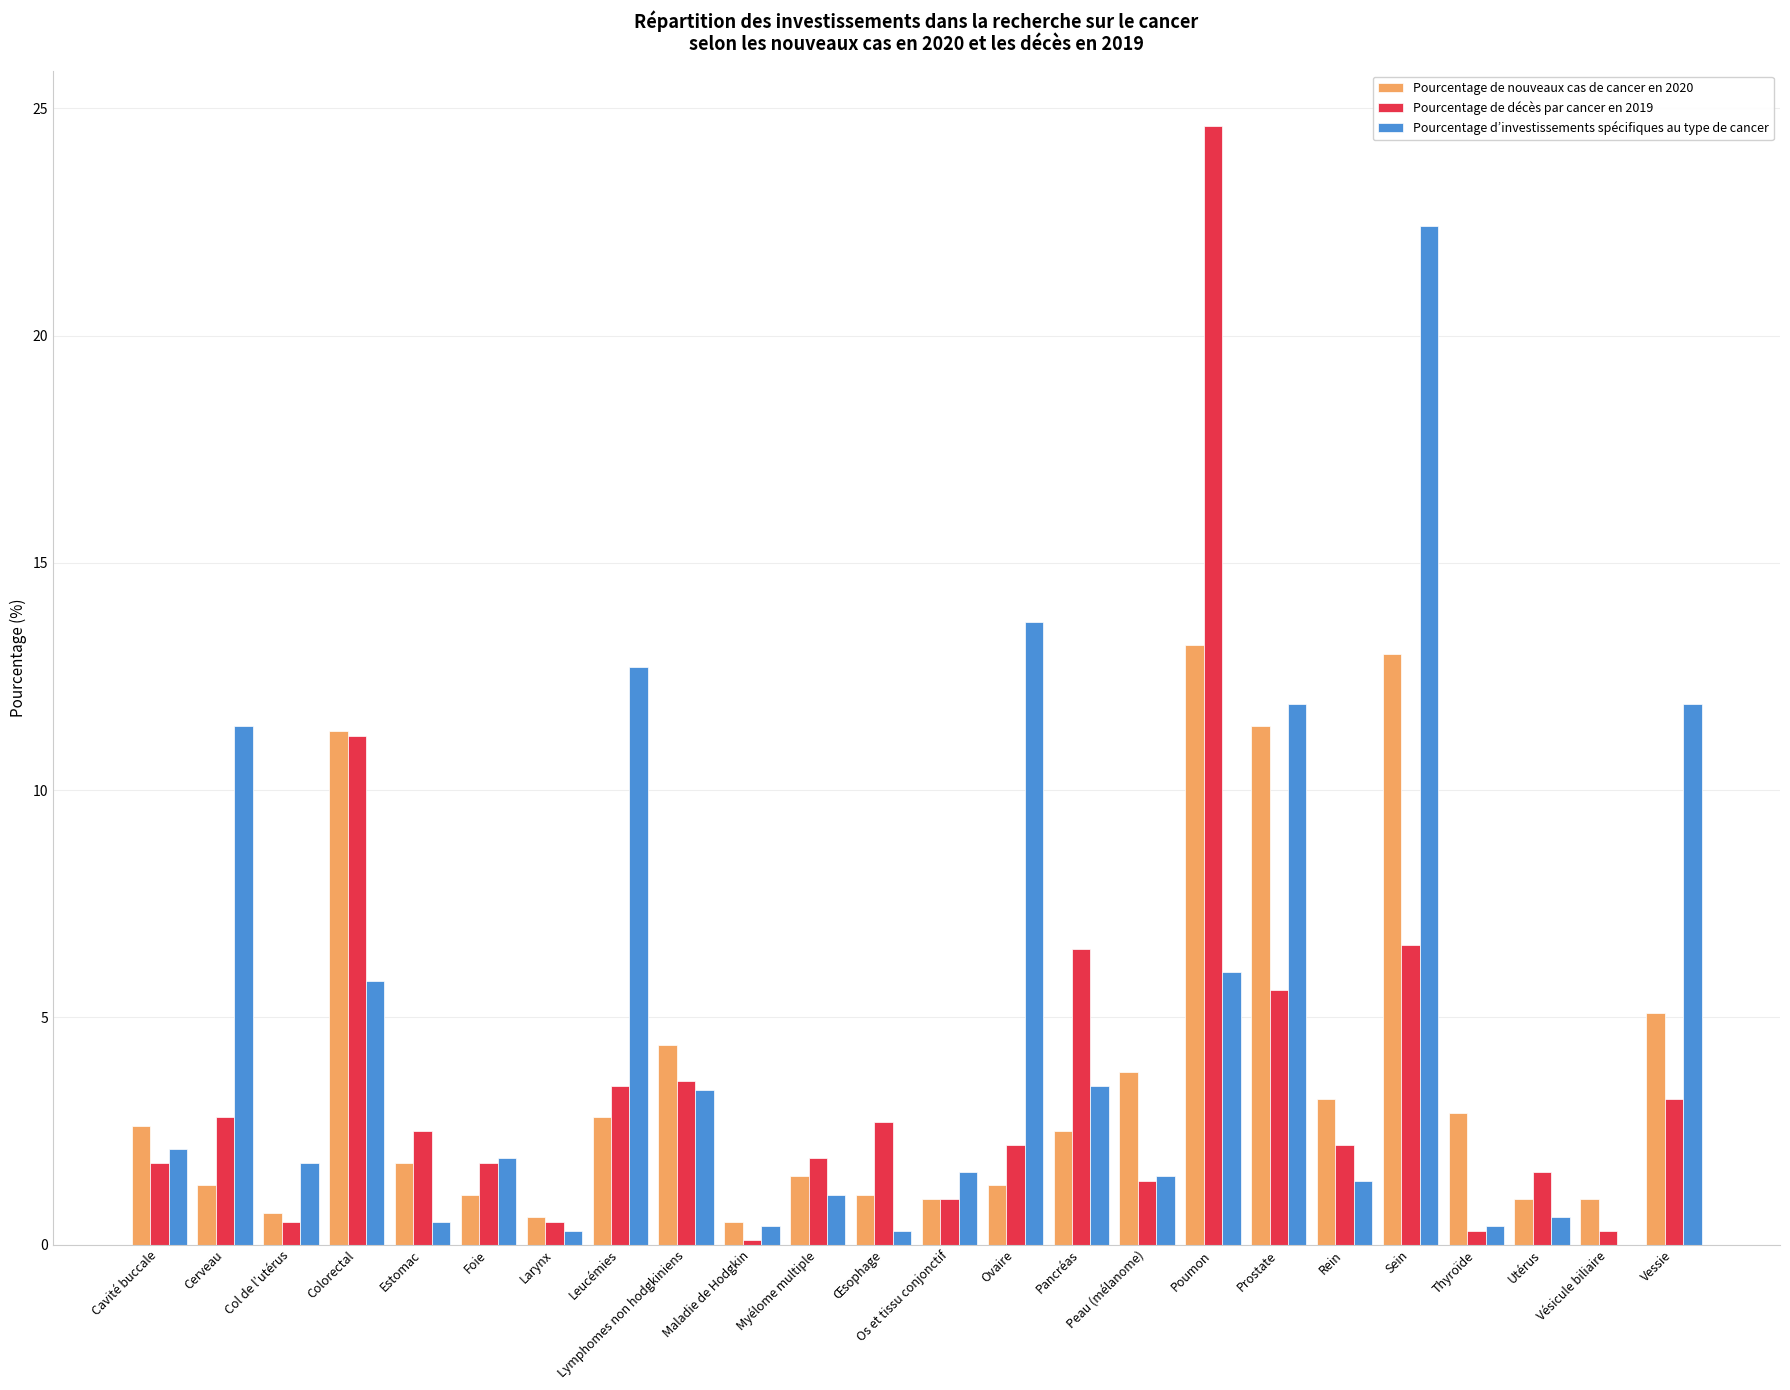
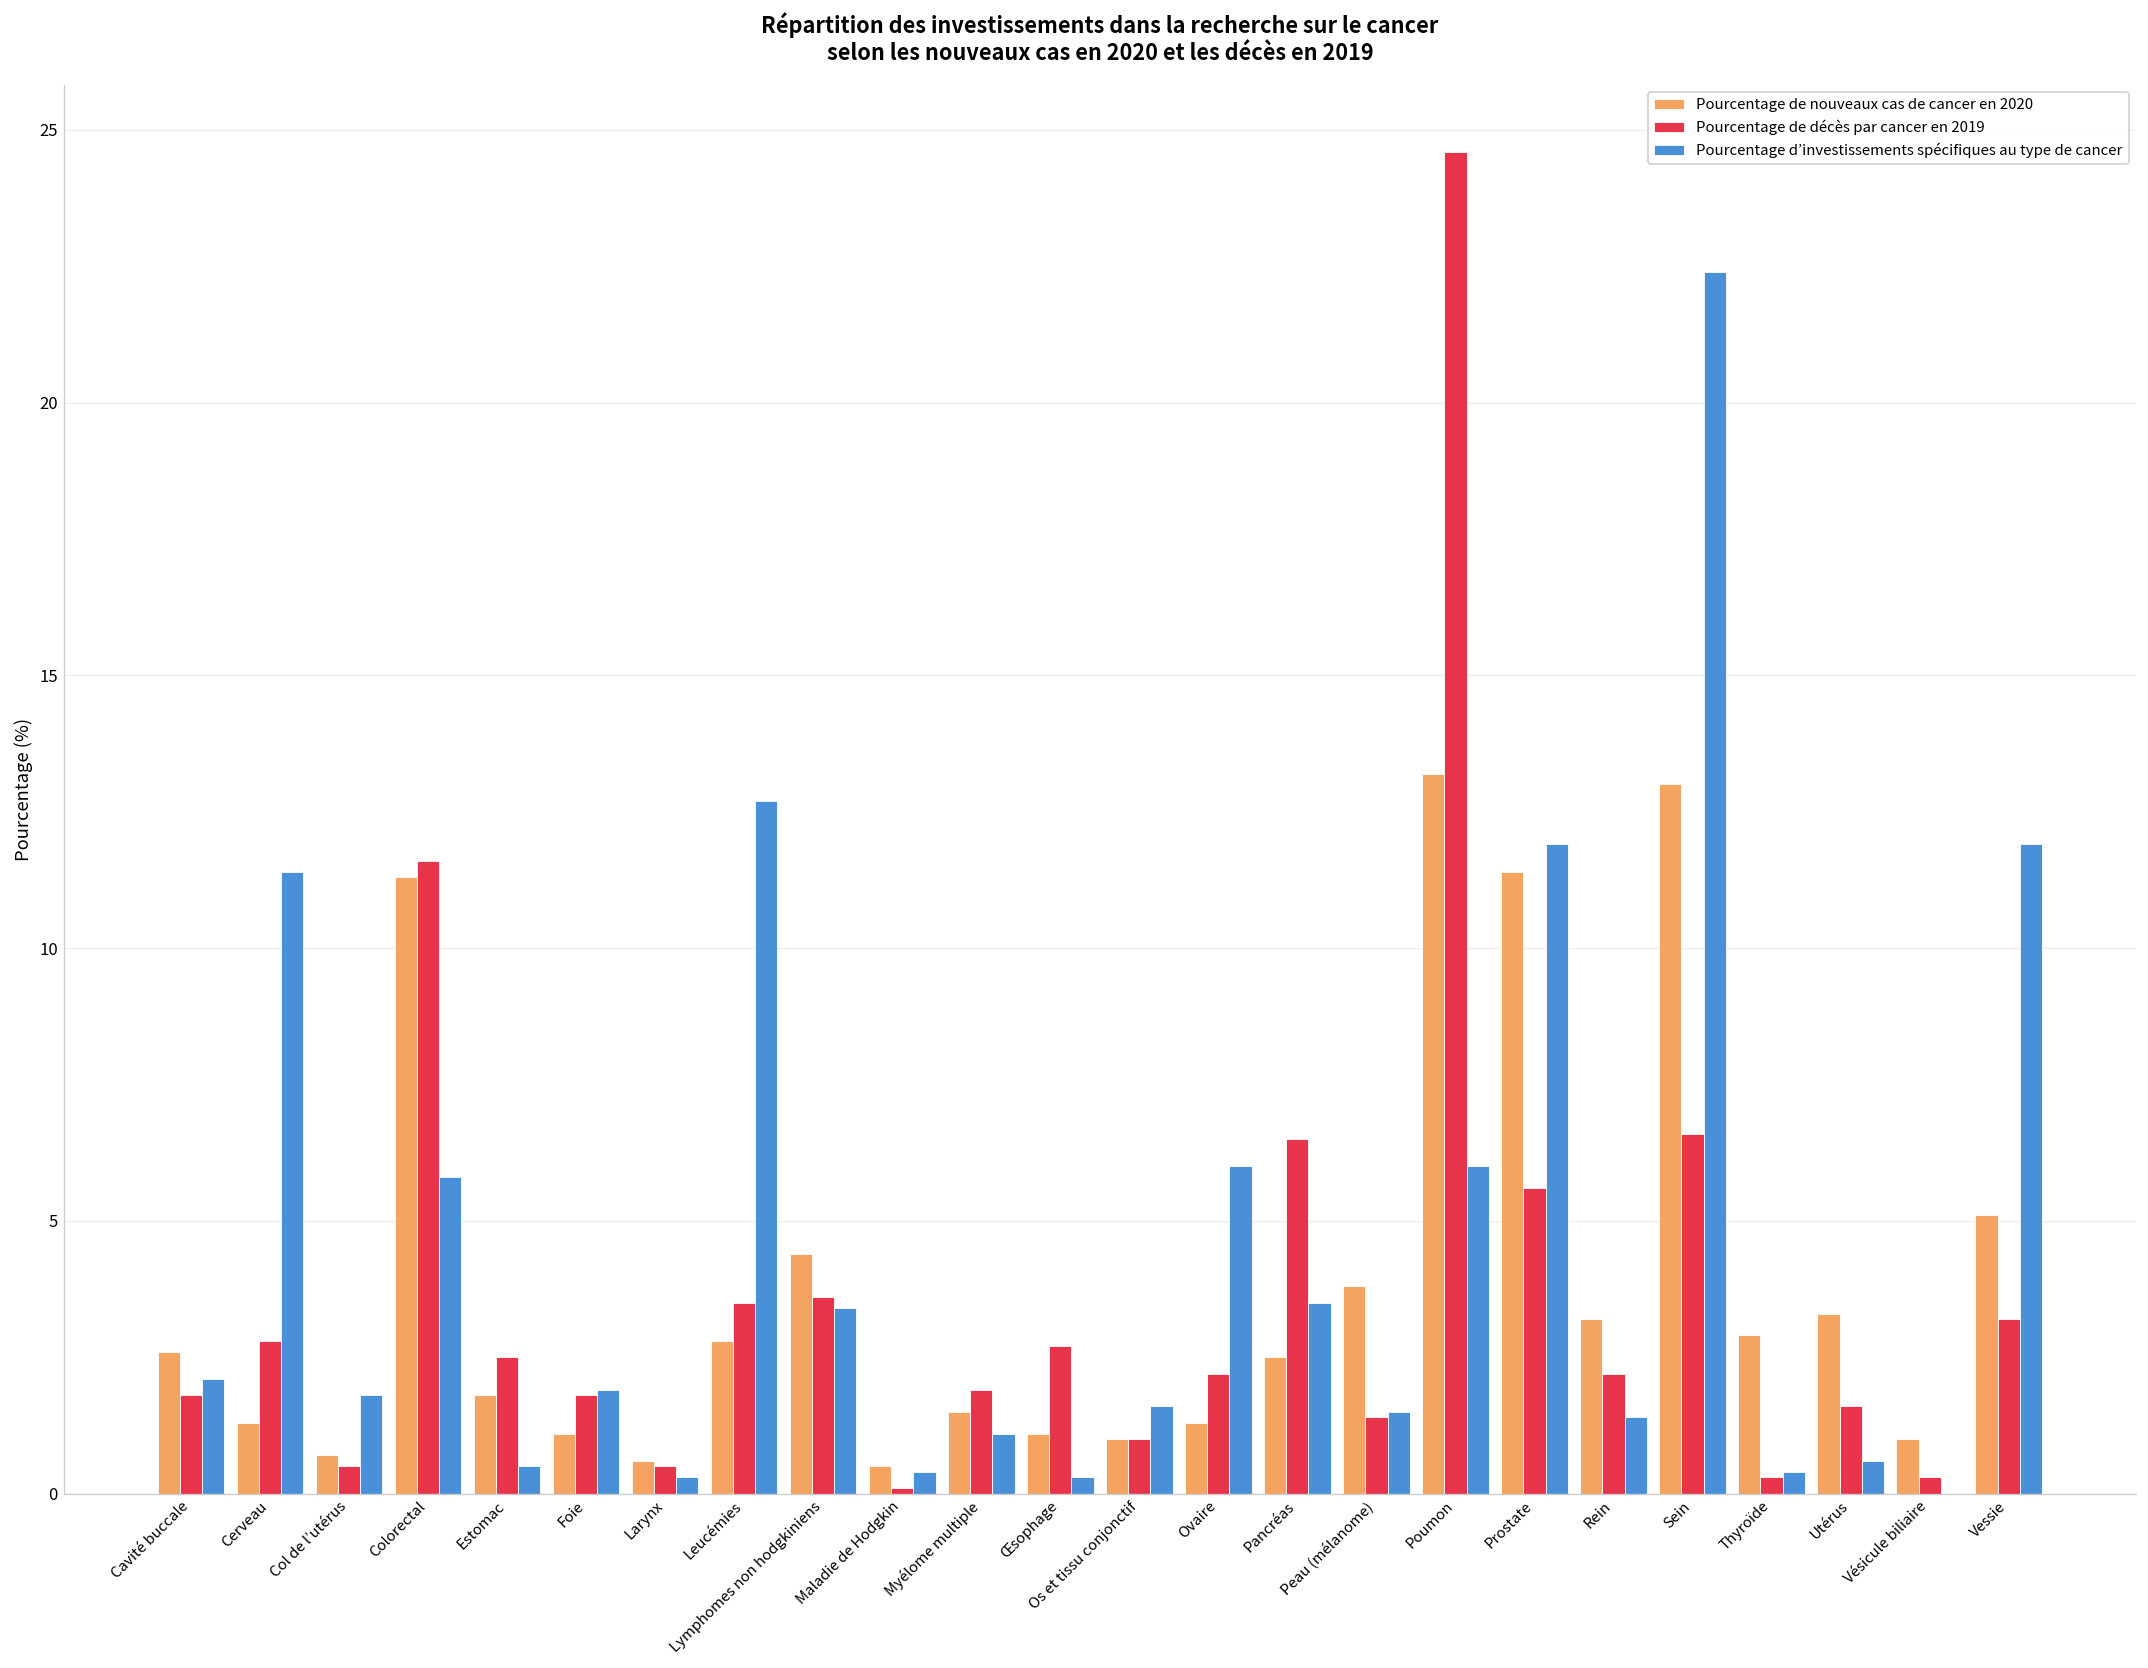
  {
    "Pourcentage de nouveaux cas de cancer en 2020": {
      "Cavité buccale": 2.6,
      "Cerveau": 1.3,
      "Col de l’utérus": 0.7,
      "Colorectal": 11.3,
      "Estomac": 1.8,
      "Foie": 1.1,
      "Larynx": 0.6,
      "Leucémies": 2.8,
      "Lymphomes non hodgkiniens": 4.4,
      "Maladie de Hodgkin": 0.5,
      "Myélome multiple": 1.5,
      "Œsophage": 1.1,
      "Os et tissu conjonctif": 1.0,
      "Ovaire": 1.3,
      "Pancréas": 2.5,
      "Peau (mélanome)": 3.8,
      "Poumon": 13.2,
      "Prostate": 11.4,
      "Rein": 3.2,
      "Sein": 13.0,
      "Thyroïde": 2.9,
-     "Utérus": 1.0,
+     "Utérus": 3.3,
      "Vésicule biliaire": 1.0,
      "Vessie": 5.1
    },
    "Pourcentage de décès par cancer en 2019": {
      "Cavité buccale": 1.8,
      "Cerveau": 2.8,
      "Col de l’utérus": 0.5,
-     "Colorectal": 11.2,
+     "Colorectal": 11.6,
      "Estomac": 2.5,
      "Foie": 1.8,
      "Larynx": 0.5,
      "Leucémies": 3.5,
      "Lymphomes non hodgkiniens": 3.6,
      "Maladie de Hodgkin": 0.1,
      "Myélome multiple": 1.9,
      "Œsophage": 2.7,
      "Os et tissu conjonctif": 1.0,
      "Ovaire": 2.2,
      "Pancréas": 6.5,
      "Peau (mélanome)": 1.4,
      "Poumon": 24.6,
      "Prostate": 5.6,
      "Rein": 2.2,
      "Sein": 6.6,
      "Thyroïde": 0.3,
      "Utérus": 1.6,
      "Vésicule biliaire": 0.3,
      "Vessie": 3.2
    },
    "Pourcentage d’investissements spécifiques au type de cancer": {
      "Cavité buccale": 2.1,
      "Cerveau": 11.4,
      "Col de l’utérus": 1.8,
      "Colorectal": 5.8,
      "Estomac": 0.5,
      "Foie": 1.9,
      "Larynx": 0.3,
      "Leucémies": 12.7,
      "Lymphomes non hodgkiniens": 3.4,
      "Maladie de Hodgkin": 0.4,
      "Myélome multiple": 1.1,
      "Œsophage": 0.3,
      "Os et tissu conjonctif": 1.6,
-     "Ovaire": 13.7,
+     "Ovaire": 6.0,
      "Pancréas": 3.5,
      "Peau (mélanome)": 1.5,
      "Poumon": 6.0,
      "Prostate": 11.9,
      "Rein": 1.4,
      "Sein": 22.4,
      "Thyroïde": 0.4,
      "Utérus": 0.6,
      "Vésicule biliaire": 0.0,
      "Vessie": 11.9
    }
  }
